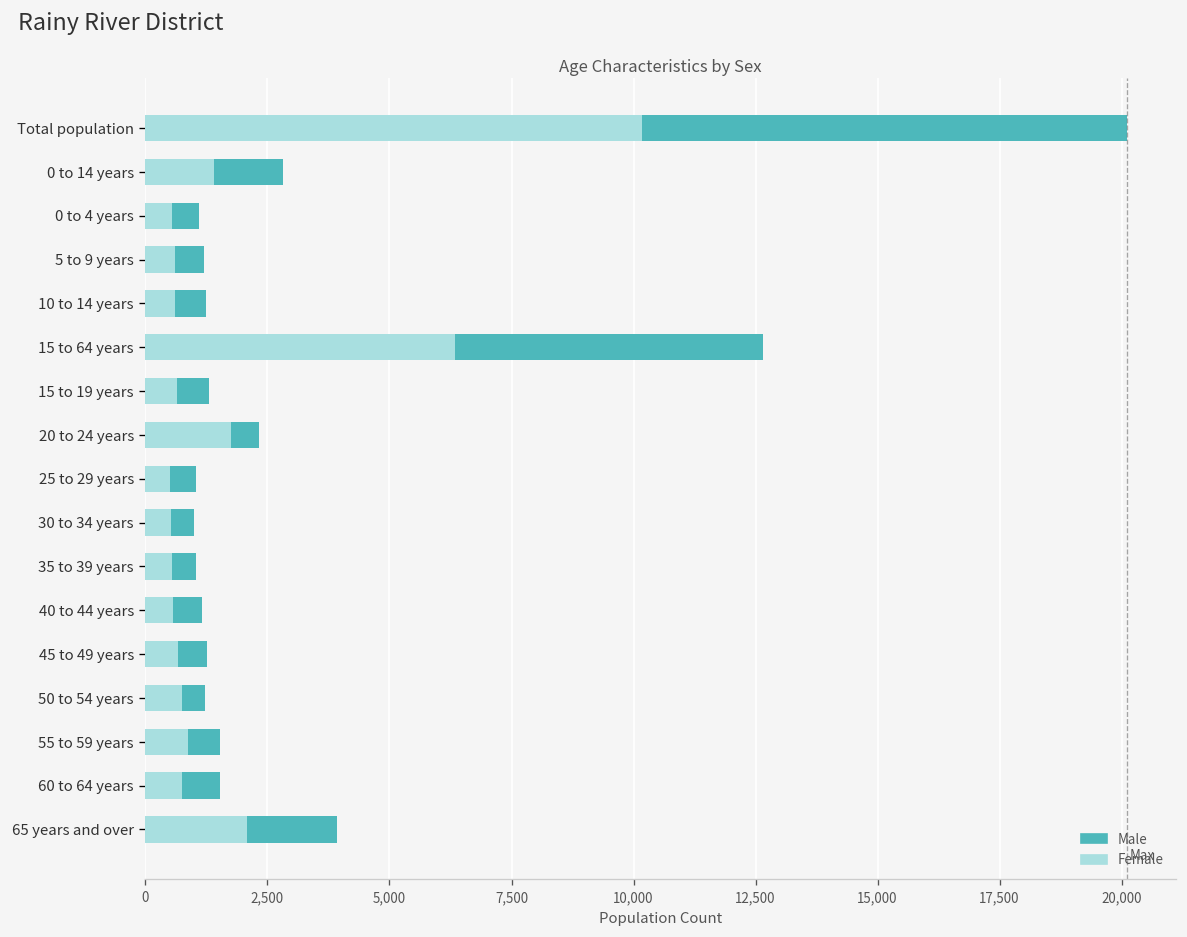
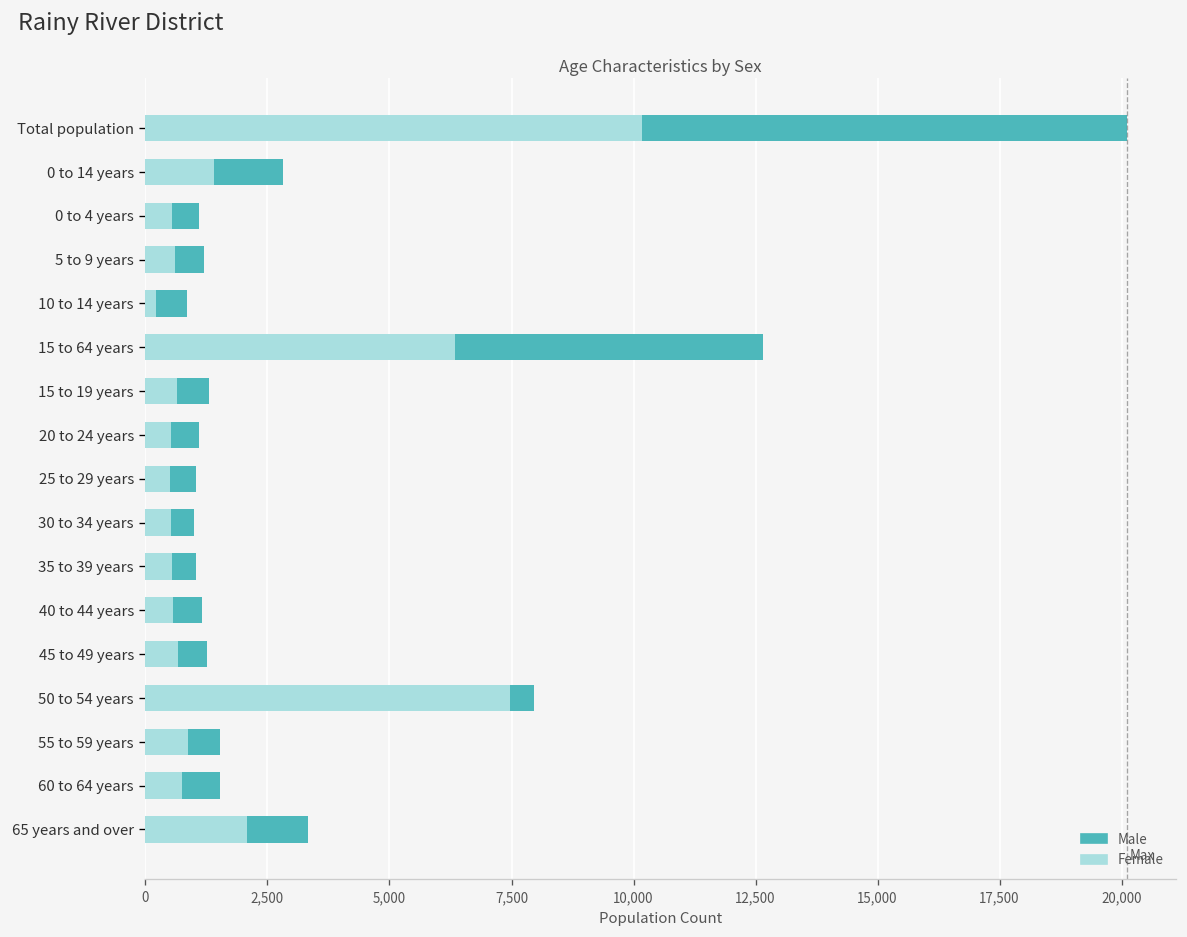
  {
    "Female": {
      "Total population": "10,200",
      "0 to 14 years": "1,400",
      "0 to 4 years": "500",
      "5 to 9 years": "600",
-     "10 to 14 years": "600",
+     "10 to 14 years": "200",
      "15 to 64 years": "6,300",
      "15 to 19 years": "600",
-     "20 to 24 years": "1,800",
+     "20 to 24 years": "500",
      "25 to 29 years": "500",
      "30 to 34 years": "500",
      "35 to 39 years": "500",
      "40 to 44 years": "600",
      "45 to 49 years": "700",
-     "50 to 54 years": "700",
+     "50 to 54 years": "7,500",
      "55 to 59 years": "900",
      "60 to 64 years": "700",
      "65 years and over": "2,100"
    },
    "Male": {
      "Total population": "9,900",
      "0 to 14 years": "1,400",
      "0 to 4 years": "600",
      "5 to 9 years": "600",
      "10 to 14 years": "600",
      "15 to 64 years": "6,300",
      "15 to 19 years": "700",
      "20 to 24 years": "600",
      "25 to 29 years": "500",
      "30 to 34 years": "500",
      "35 to 39 years": "500",
      "40 to 44 years": "600",
      "45 to 49 years": "600",
      "50 to 54 years": "500",
      "55 to 59 years": "700",
      "60 to 64 years": "800",
-     "65 years and over": "1,800"
+     "65 years and over": "1,300"
    }
  }
